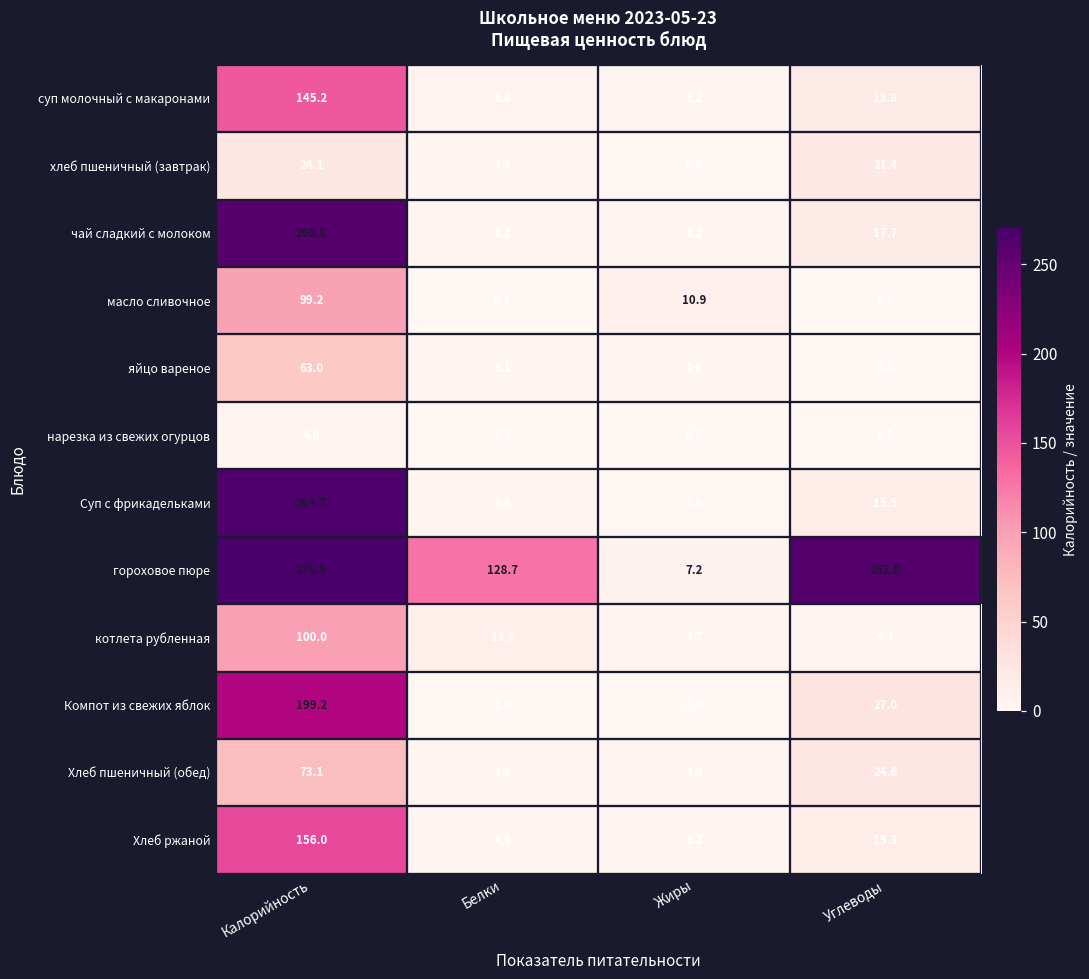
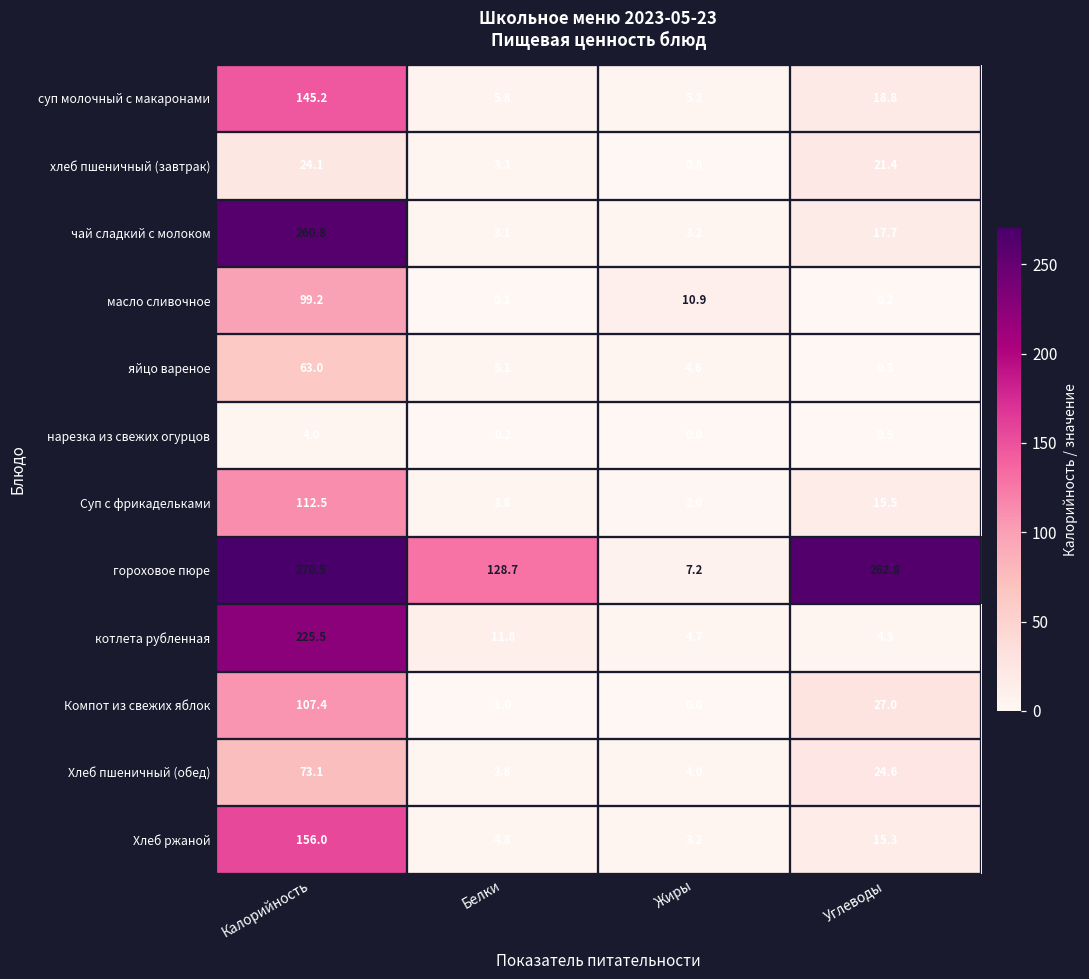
  {
    "суп молочный с макаронами": {
      "Калорийность": 145.2
    },
    "чай сладкий с молоком": {
      "Калорийность": 260.8
    },
    "масло сливочное": {
      "Калорийность": 99.2,
      "Жиры": 10.9
    },
    "яйцо вареное": {
      "Калорийность": 63.0
    },
    "Суп с фрикадельками": {
-     "Калорийность": 264.7
+     "Калорийность": 112.5
    },
    "гороховое пюре": {
      "Калорийность": 270.5,
      "Белки": 128.7,
      "Жиры": 7.2,
      "Углеводы": 262.8
    },
    "котлета рубленная": {
-     "Калорийность": 100.0
+     "Калорийность": 225.5
    },
    "Компот из свежих яблок": {
-     "Калорийность": 199.2
+     "Калорийность": 107.4
    },
    "Хлеб пшеничный (обед)": {
      "Калорийность": 73.1
    },
    "Хлеб ржаной": {
      "Калорийность": 156.0
    }
  }
